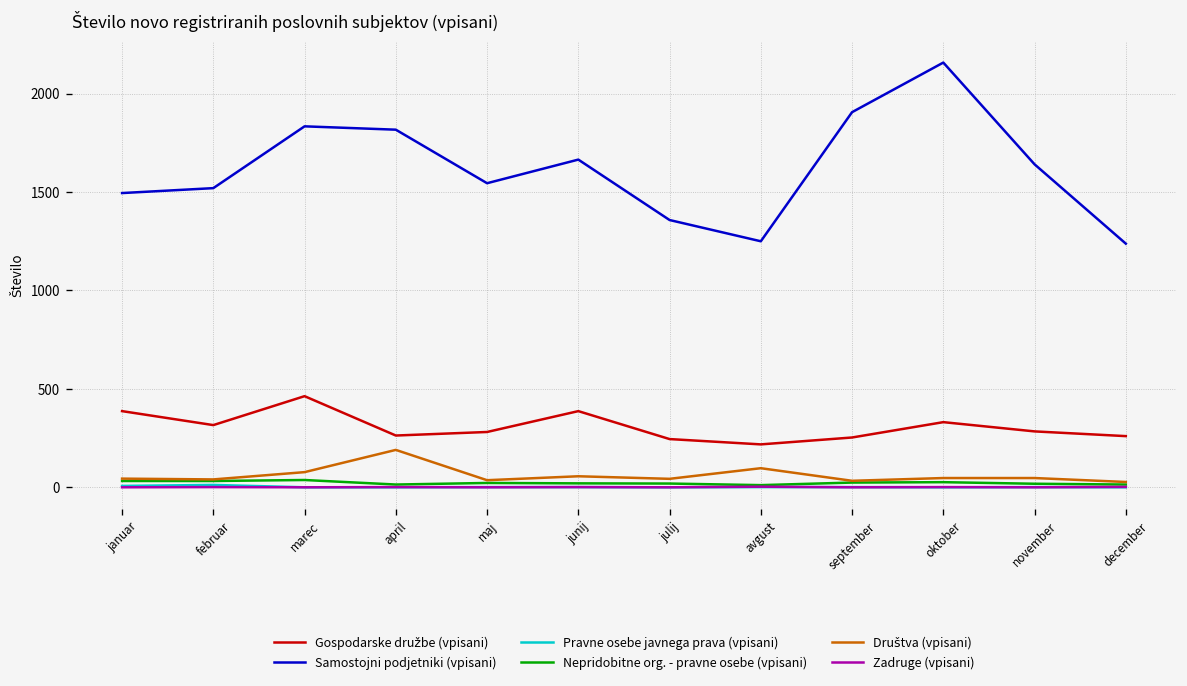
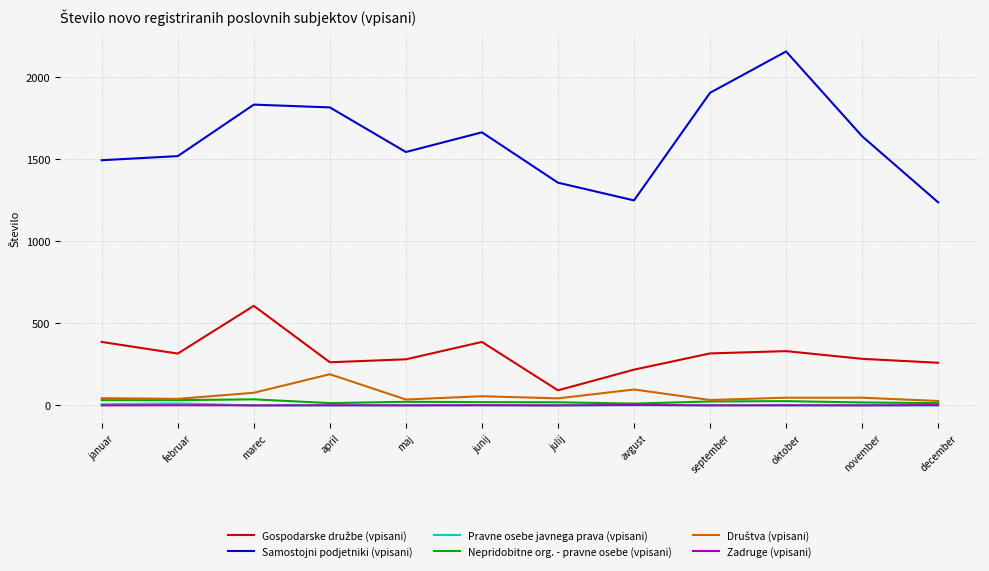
  {
    "Gospodarske družbe (vpisani)": {
      "januar": 390,
      "februar": 320,
-     "marec": 460,
+     "marec": 610,
      "april": 260,
      "maj": 280,
      "junij": 390,
-     "julij": 250,
+     "julij": 90,
      "avgust": 220,
-     "september": 250,
+     "september": 320,
      "oktober": 330,
      "november": 280,
      "december": 260
    },
    "Samostojni podjetniki (vpisani)": {
      "januar": 1500,
      "februar": 1520,
      "marec": 1830,
      "april": 1820,
      "maj": 1550,
      "junij": 1670,
      "julij": 1360,
      "avgust": 1250,
      "september": 1910,
      "oktober": 2160,
      "november": 1640,
      "december": 1240
    },
    "Nepridobitne org. - pravne osebe (vpisani)": {
      "marec": 40,
      "junij": 20,
      "julij": 20,
      "oktober": 30,
      "november": 20
    },
    "Društva (vpisani)": {
      "marec": 80,
      "april": 190,
      "junij": 60,
      "julij": 40,
      "avgust": 100,
      "oktober": 50,
      "november": 50
    }
  }
